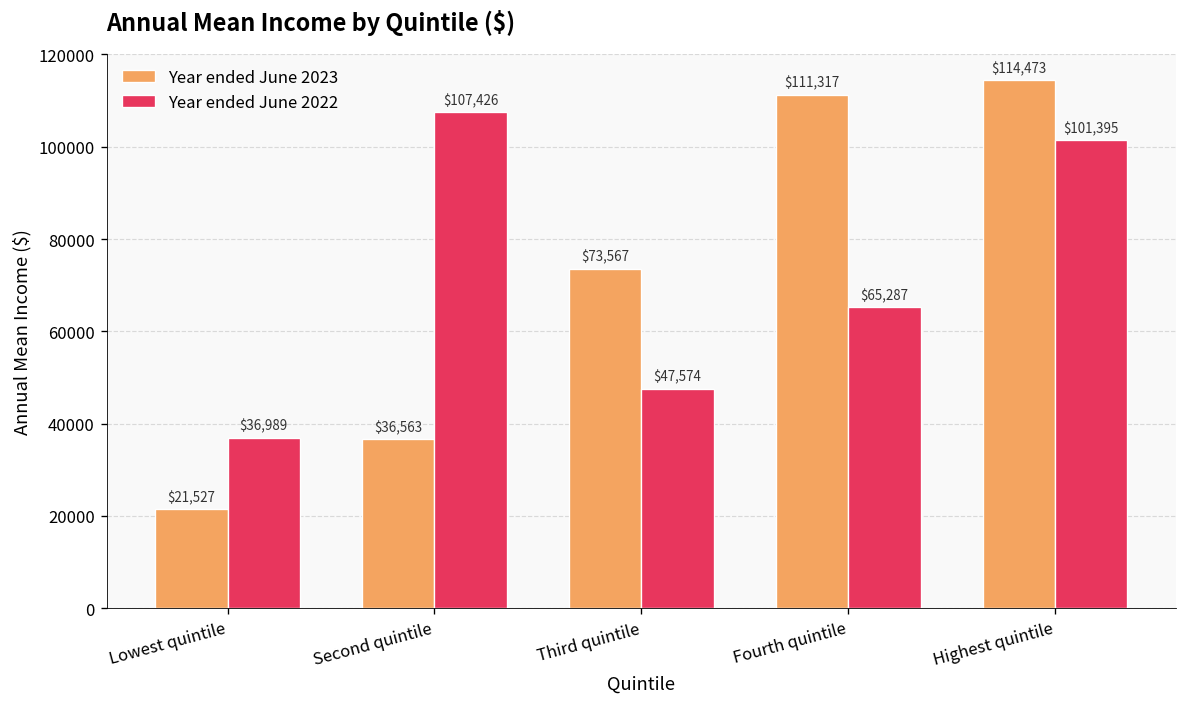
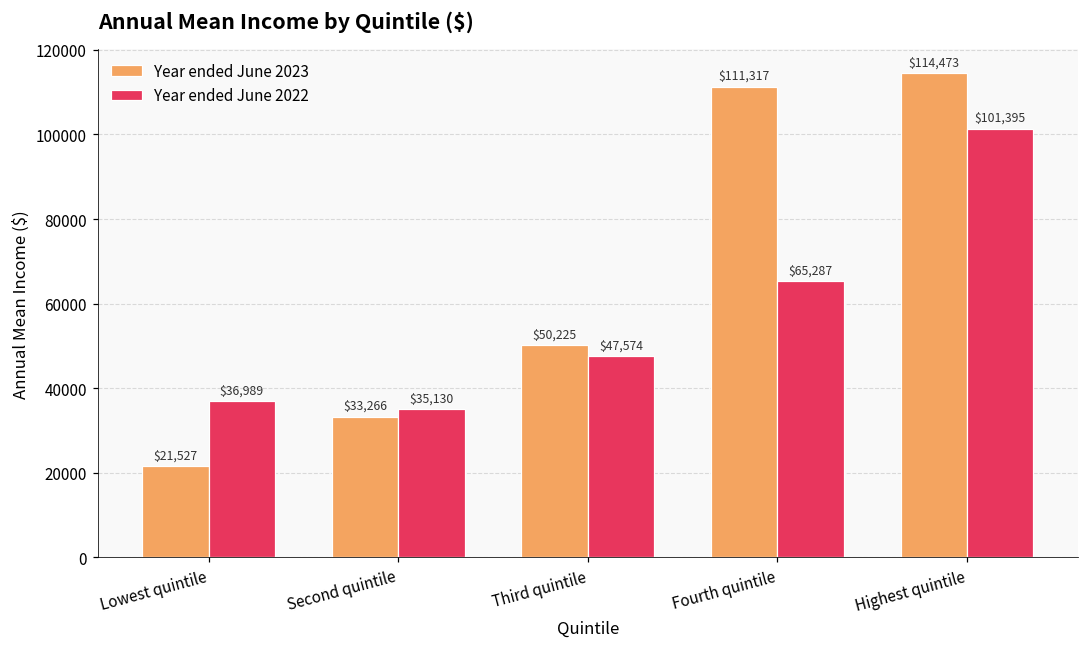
  {
    "Year ended June 2023": {
      "Lowest quintile": "$21,527",
-     "Second quintile": "$36,563",
-     "Third quintile": "$73,567",
+     "Second quintile": "$33,266",
+     "Third quintile": "$50,225",
      "Fourth quintile": "$111,317",
      "Highest quintile": "$114,473"
    },
    "Year ended June 2022": {
      "Lowest quintile": "$36,989",
-     "Second quintile": "$107,426",
+     "Second quintile": "$35,130",
      "Third quintile": "$47,574",
      "Fourth quintile": "$65,287",
      "Highest quintile": "$101,395"
    }
  }
